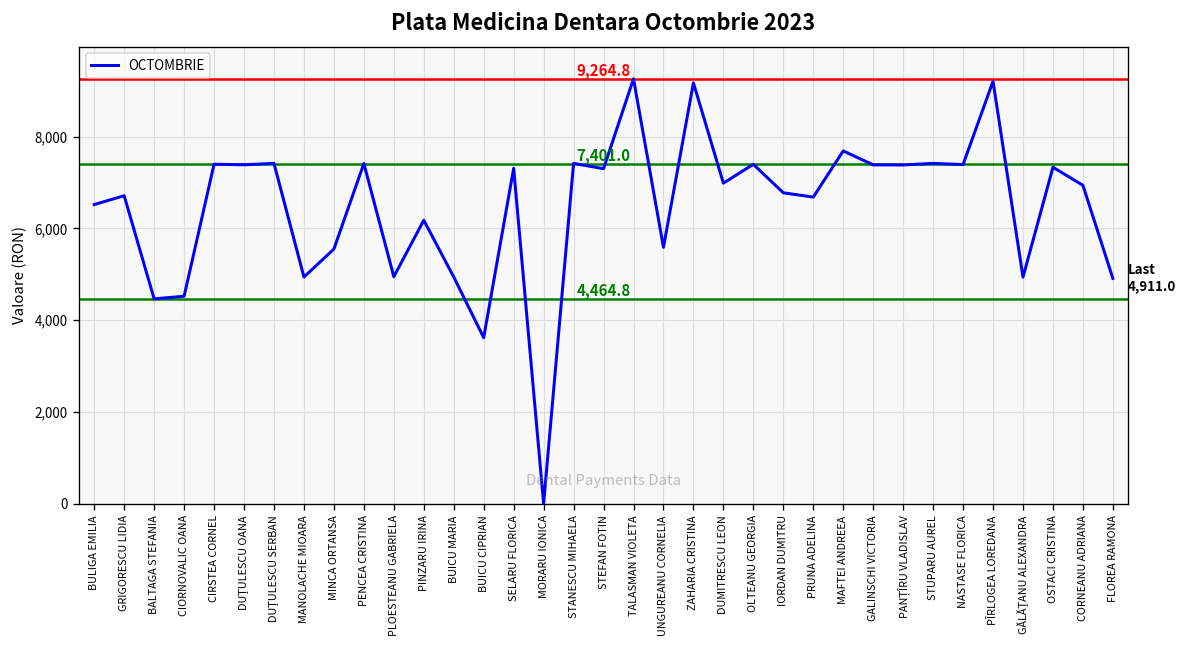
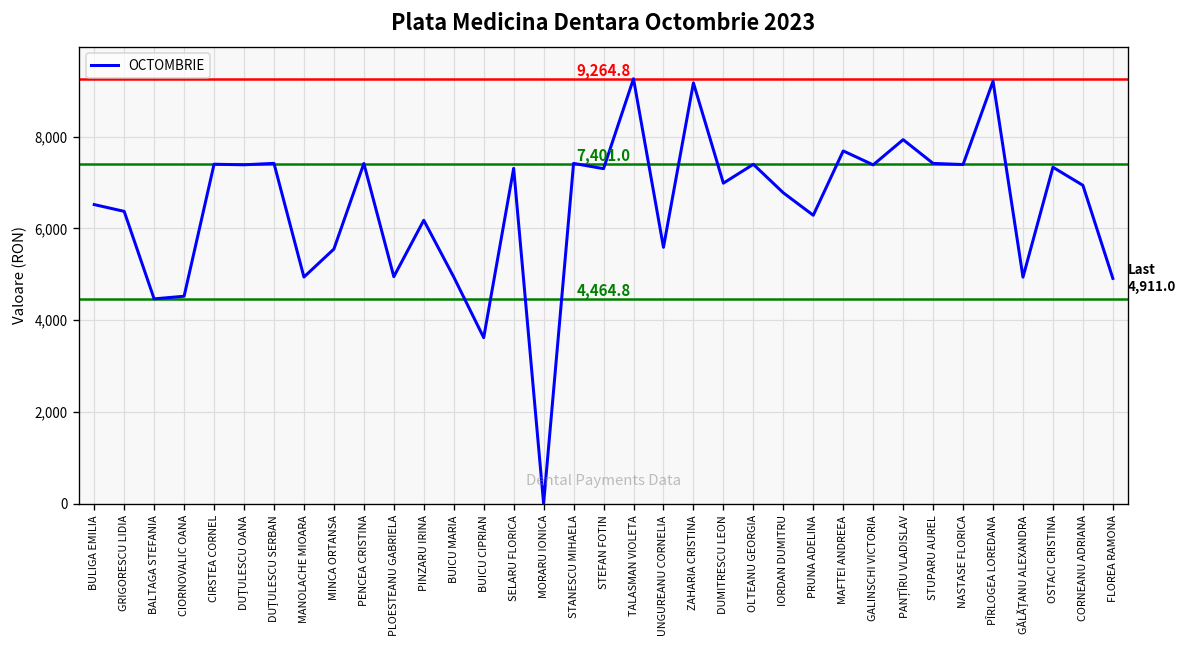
  {
    "BULIGA EMILIA": "6,500",
-   "GRIGORESCU LIDIA": "6,700",
+   "GRIGORESCU LIDIA": "6,400",
    "BALTAGA STEFANIA": "4,500",
    "CIORNOVALIC OANA": "4,500",
    "CIRSTEA CORNEL": "7,400",
    "DUŢULESCU OANA": "7,400",
    "DUŢULESCU SERBAN": "7,400",
    "MANOLACHE MIOARA": "4,900",
    "MINCA ORTANSA": "5,600",
    "PENCEA CRISTINA": "7,400",
    "PLOESTEANU GABRIELA": "4,900",
    "PINZARU IRINA": "6,200",
    "BUICU MARIA": "4,900",
    "BUICU CIPRIAN": "3,600",
    "SELARU FLORICA": "7,300",
    "MORARU IONICA": "0",
    "STEFAN FOTIN": "7,300",
    "UNGUREANU CORNELIA": "5,600",
    "ZAHARIA CRISTINA": "9,200",
    "DUMITRESCU LEON": "7,000",
    "OLTEANU GEORGIA": "7,400",
    "IORDAN DUMITRU": "6,800",
-   "PRUNA ADELINA": "6,700",
+   "PRUNA ADELINA": "6,300",
    "MAFTEI ANDREEA": "7,700",
    "GALINSCHI VICTORIA": "7,400",
-   "PANȚÎRU VLADISLAV": "7,400",
+   "PANȚÎRU VLADISLAV": "7,900",
    "STUPARU AUREL": "7,400",
    "NASTASE FLORICA": "7,400",
    "PÎRLOGEA LOREDANA": "9,200",
    "GĂLĂŢANU ALEXANDRA": "4,900",
    "OSTACI CRISTINA": "7,300",
    "CORNEANU ADRIANA": "6,900"
  }
